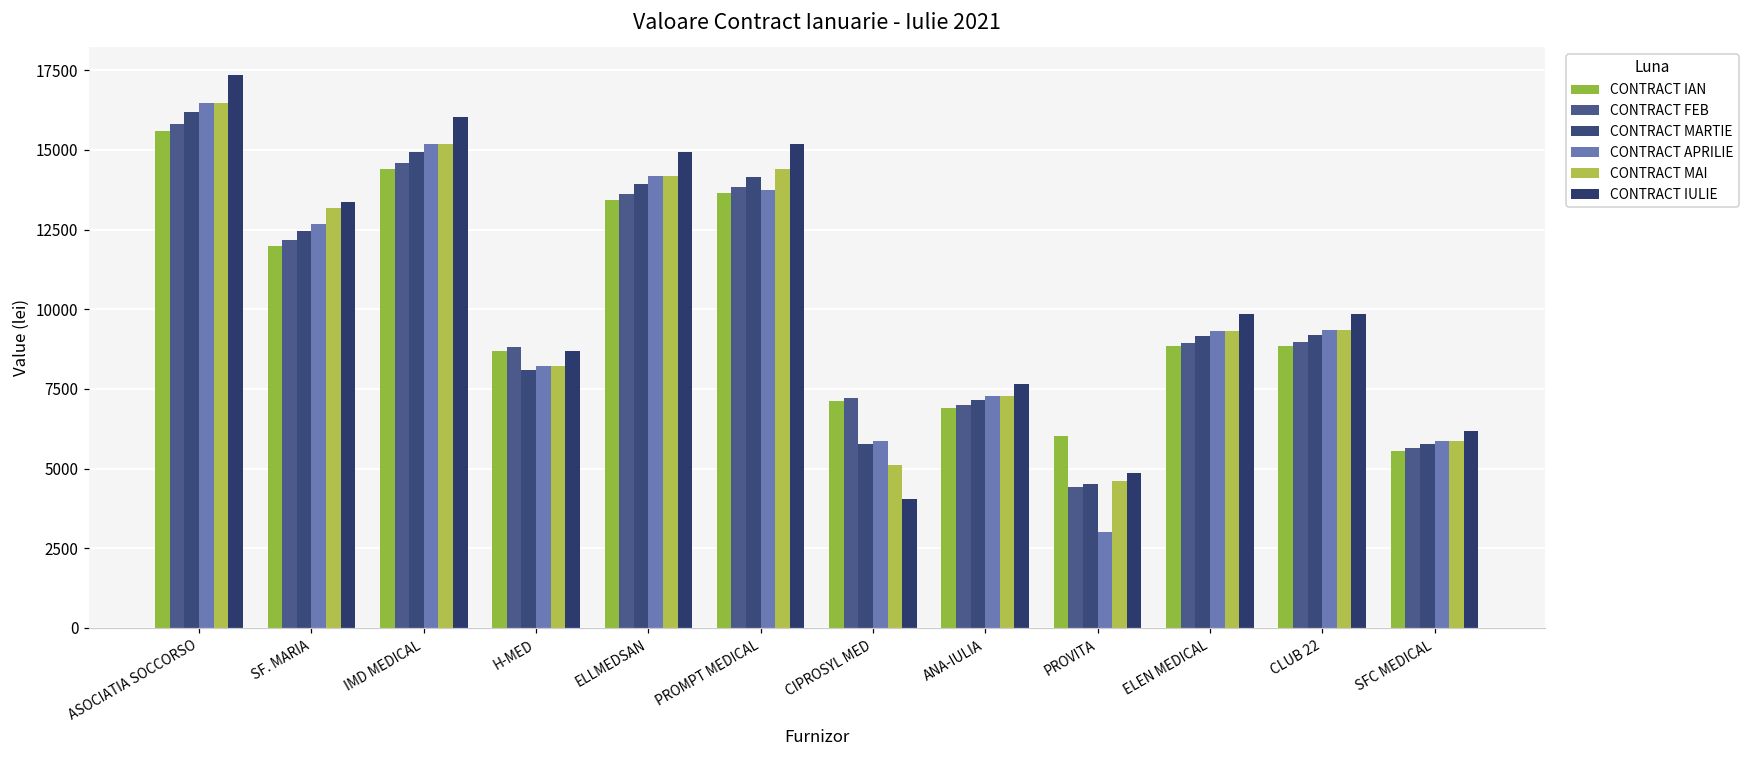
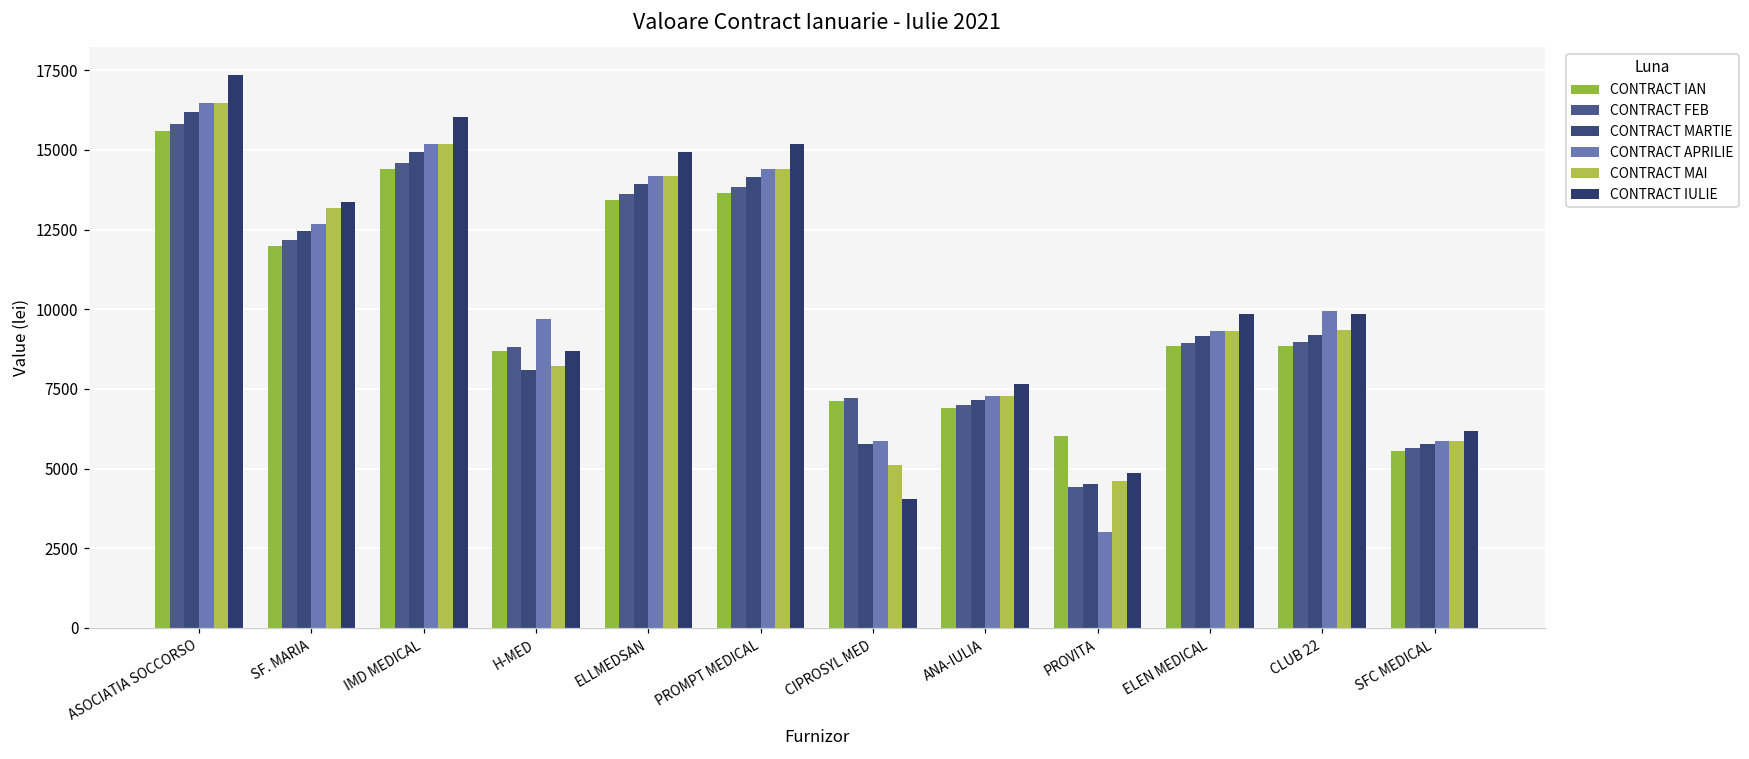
  {
    "CONTRACT APRILIE": {
      "ASOCIATIA SOCCORSO": 16500,
      "SF. MARIA": 12700,
      "IMD MEDICAL": 15200,
-     "H-MED": 8200,
+     "H-MED": 9700,
      "ELLMEDSAN": 14200,
-     "PROMPT MEDICAL": 13700,
+     "PROMPT MEDICAL": 14400,
      "CIPROSYL MED": 5900,
      "ANA-IULIA": 7300,
      "PROVITA": 3000,
      "ELEN MEDICAL": 9300,
-     "CLUB 22": 9400,
+     "CLUB 22": 9900,
      "SFC MEDICAL": 5900
    }
  }
